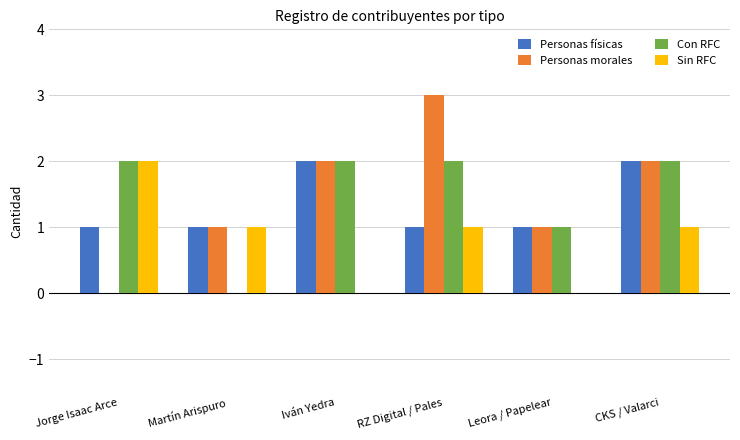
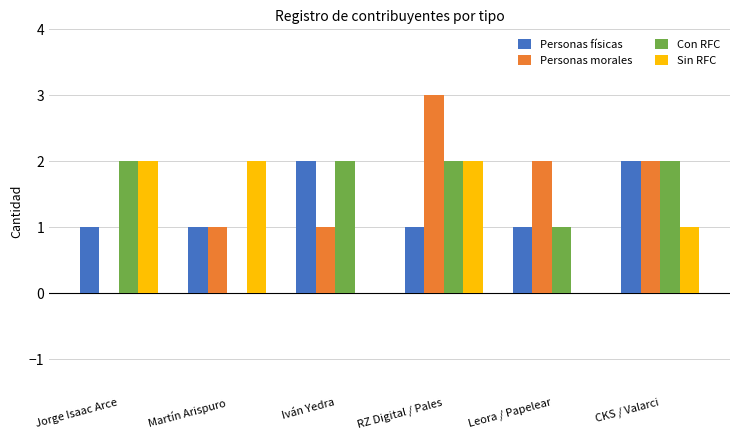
  {
    "Personas físicas": {
      "Jorge Isaac Arce": 1,
      "Martín Arispuro": 1,
      "Iván Yedra": 2,
      "RZ Digital / Pales": 1,
      "Leora / Papelear": 1,
      "CKS / Valarci": 2
    },
    "Personas morales": {
      "Jorge Isaac Arce": 0,
      "Martín Arispuro": 1,
-     "Iván Yedra": 2,
+     "Iván Yedra": 1,
      "RZ Digital / Pales": 3,
-     "Leora / Papelear": 1,
+     "Leora / Papelear": 2,
      "CKS / Valarci": 2
    },
    "Con RFC": {
      "Jorge Isaac Arce": 2,
      "Martín Arispuro": 0,
      "Iván Yedra": 2,
      "RZ Digital / Pales": 2,
      "Leora / Papelear": 1,
      "CKS / Valarci": 2
    },
    "Sin RFC": {
      "Jorge Isaac Arce": 2,
-     "Martín Arispuro": 1,
+     "Martín Arispuro": 2,
      "Iván Yedra": 0,
-     "RZ Digital / Pales": 1,
+     "RZ Digital / Pales": 2,
      "Leora / Papelear": 0,
      "CKS / Valarci": 1
    }
  }
